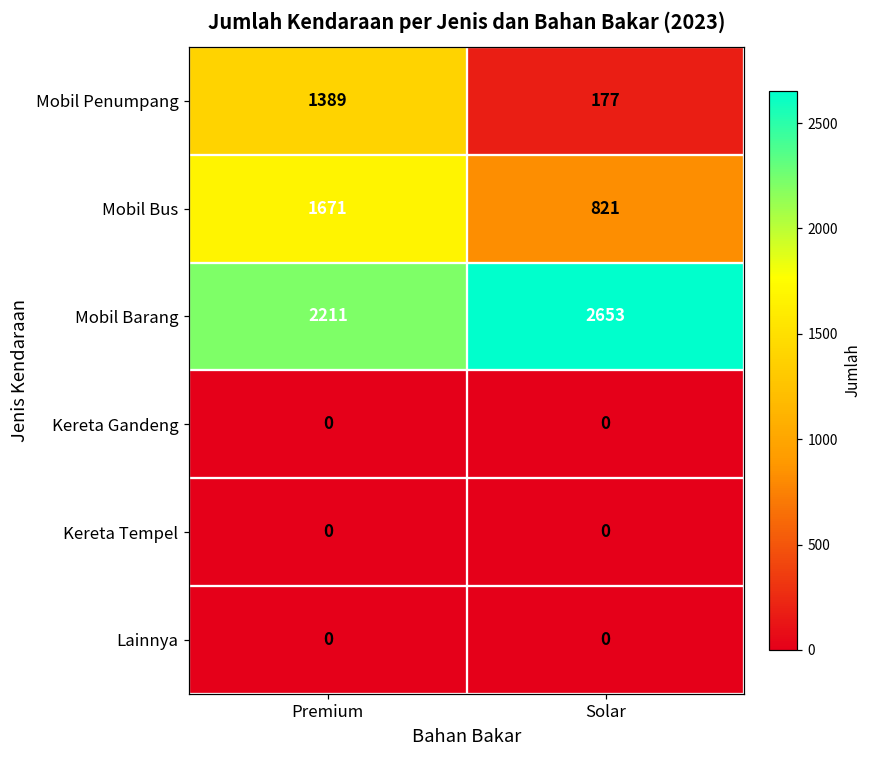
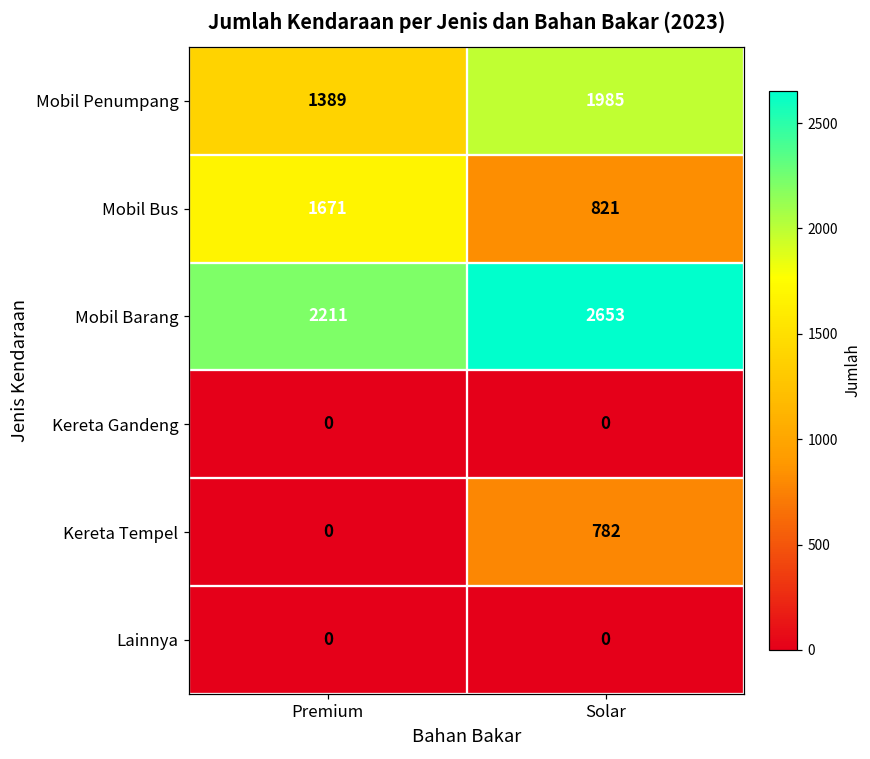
  {
    "Mobil Penumpang": {
      "Premium": 1389,
-     "Solar": 177
+     "Solar": 1985
    },
    "Mobil Bus": {
      "Premium": 1671,
      "Solar": 821
    },
    "Mobil Barang": {
      "Premium": 2211,
      "Solar": 2653
    },
    "Kereta Gandeng": {
      "Premium": 0,
      "Solar": 0
    },
    "Kereta Tempel": {
      "Premium": 0,
-     "Solar": 0
+     "Solar": 782
    },
    "Lainnya": {
      "Premium": 0,
      "Solar": 0
    }
  }
